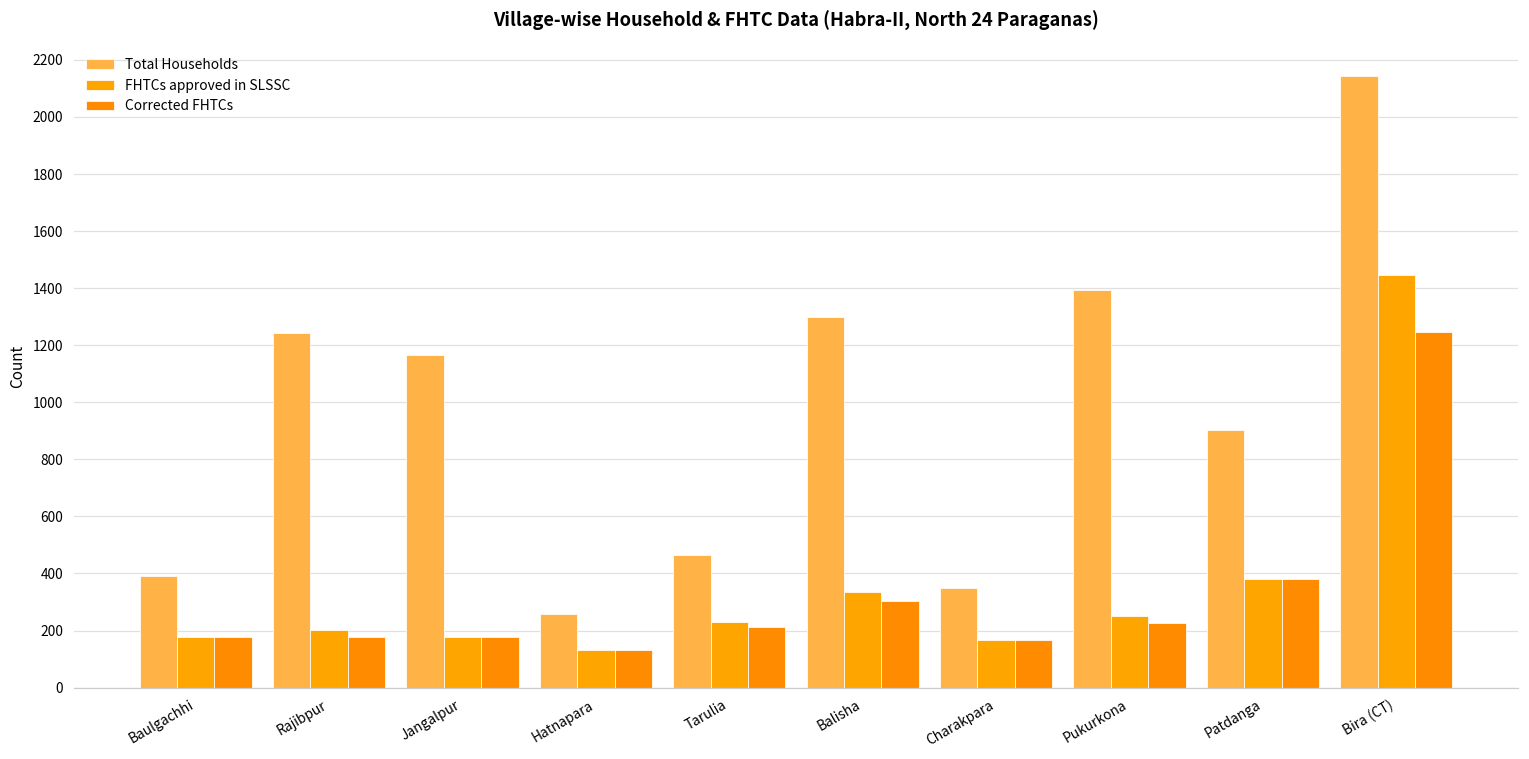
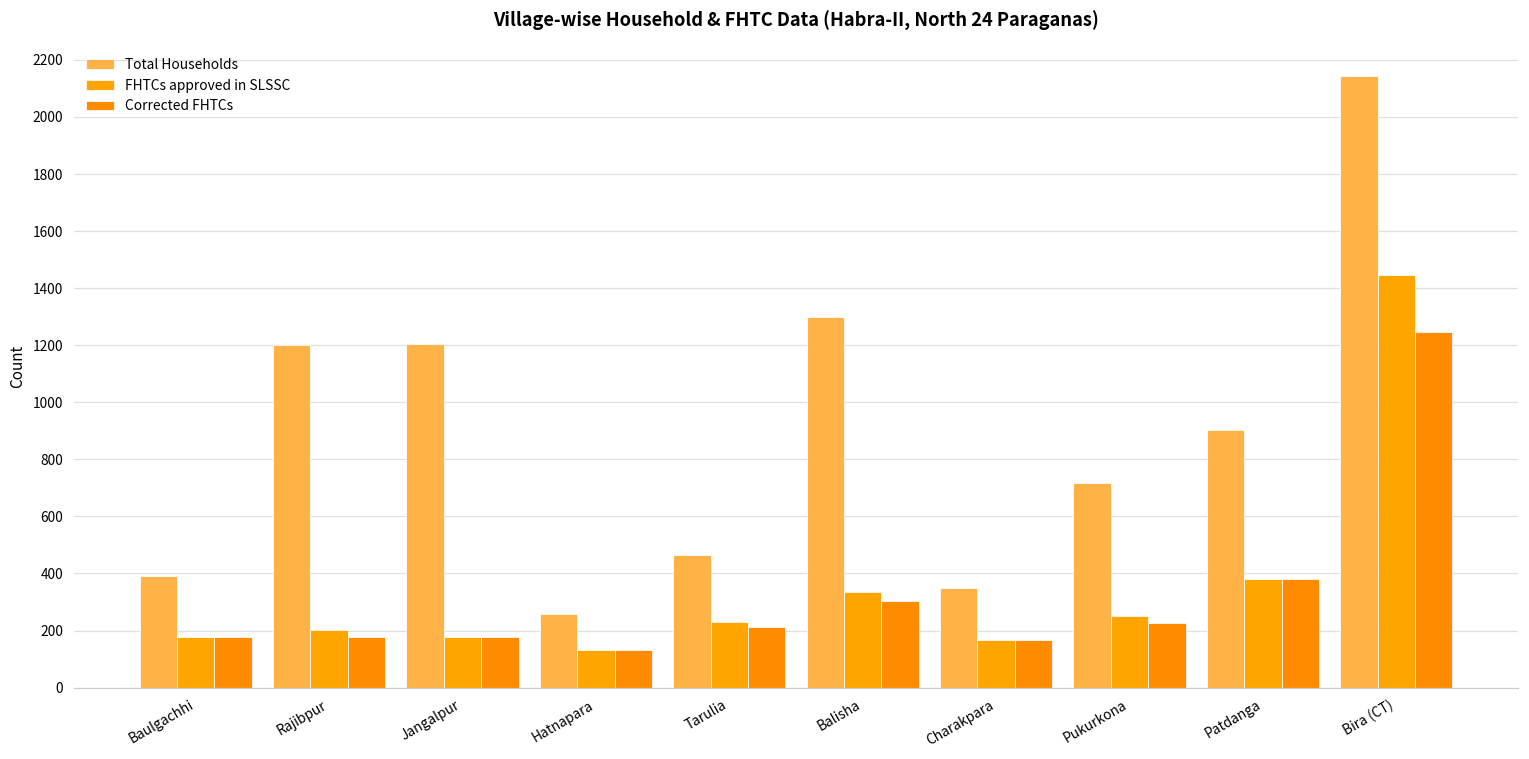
  {
    "Total Households": {
      "Baulgachhi": 390,
-     "Rajibpur": 1240,
-     "Jangalpur": 1170,
+     "Rajibpur": 1200,
+     "Jangalpur": 1210,
      "Hatnapara": 260,
      "Tarulia": 470,
      "Balisha": 1300,
      "Charakpara": 350,
-     "Pukurkona": 1390,
+     "Pukurkona": 720,
      "Patdanga": 900,
      "Bira (CT)": 2140
    }
  }
